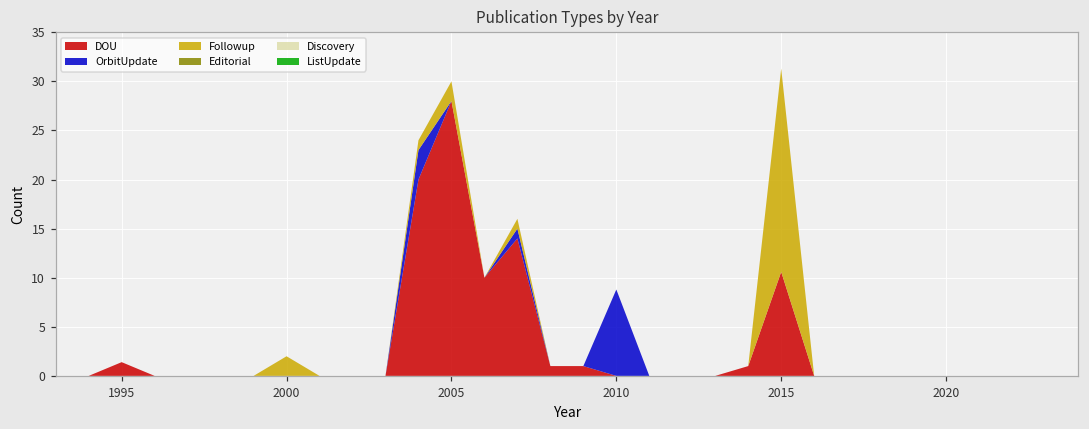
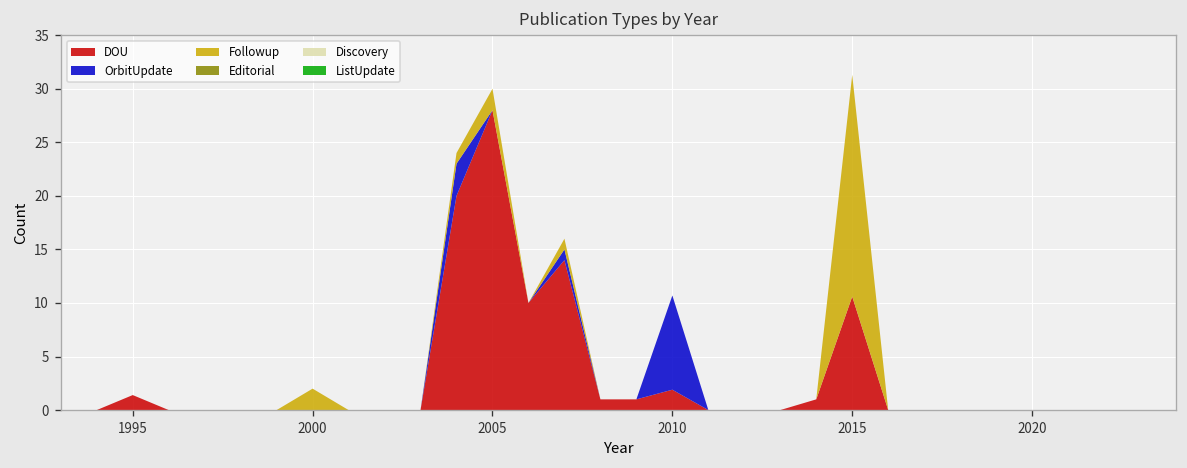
  {
    "DOU": {
-     "2010": 0
+     "2010": 2
    }
  }
